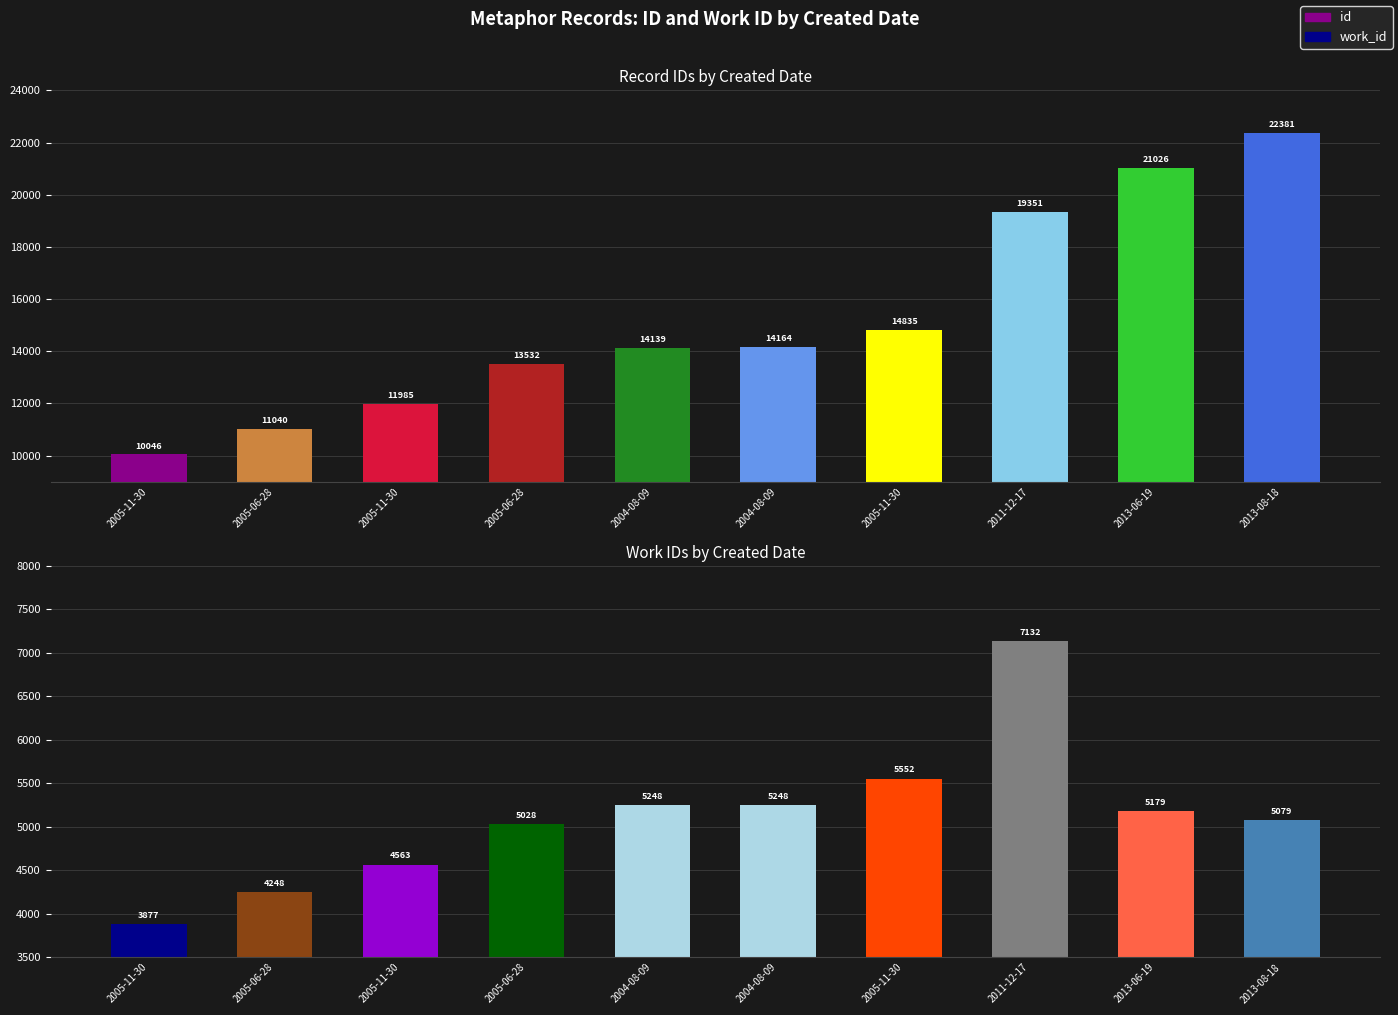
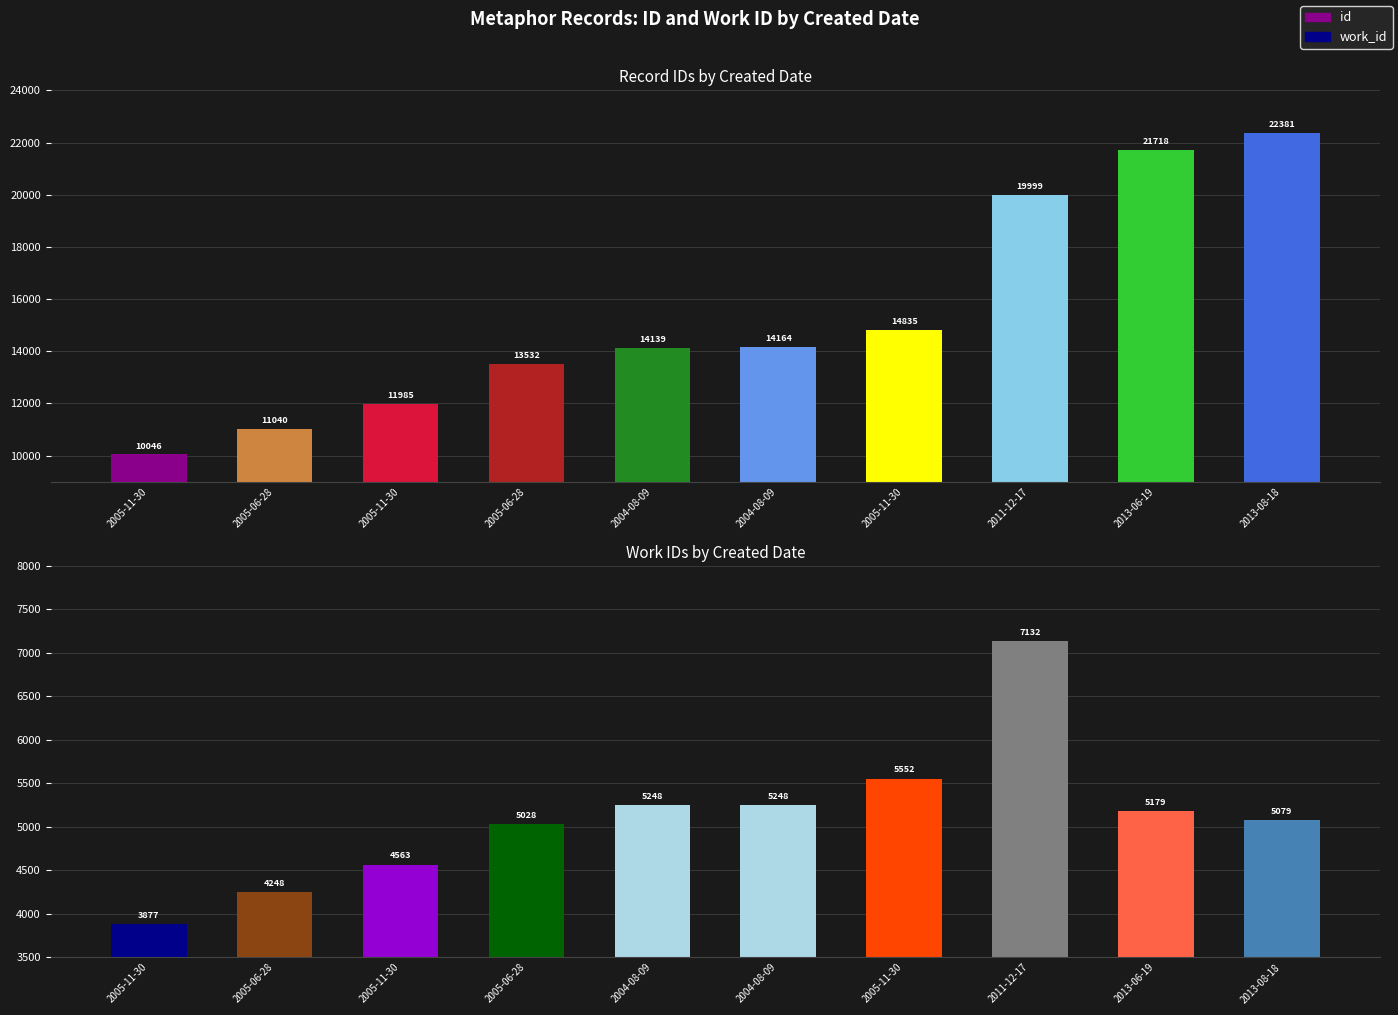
  {
    "Record IDs by Created Date": {
-     "2011-12-17": 19351,
-     "2013-06-19": 21026,
+     "2011-12-17": 19999,
+     "2013-06-19": 21718,
      "2013-08-18": 22381
    },
    "Work IDs by Created Date": {
      "2011-12-17": 7132,
      "2013-06-19": 5179,
      "2013-08-18": 5079
    }
  }
